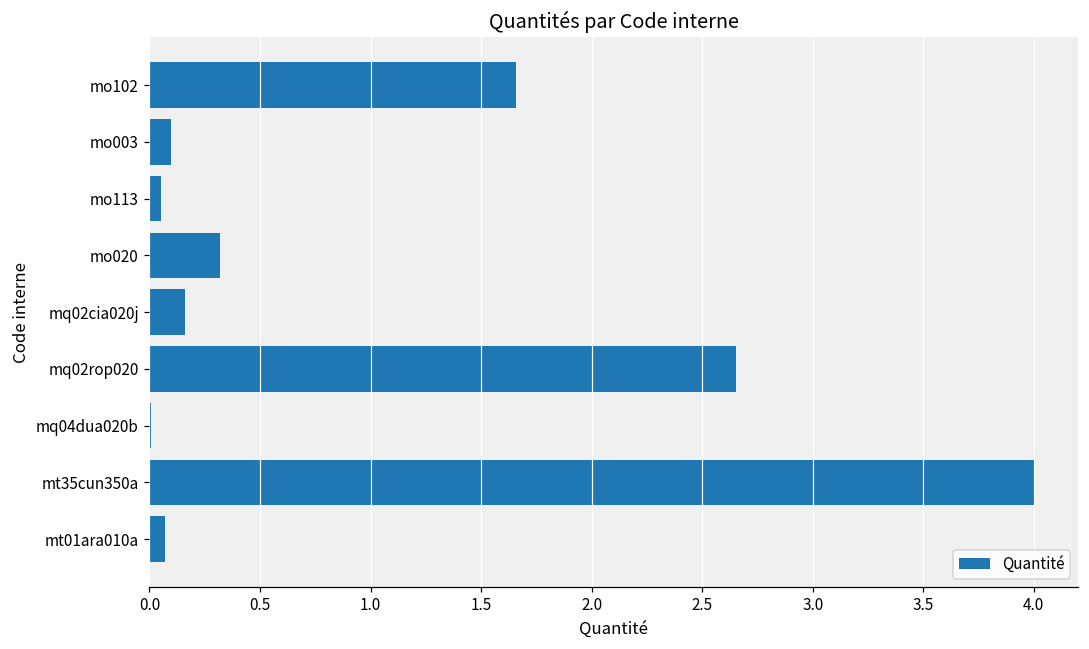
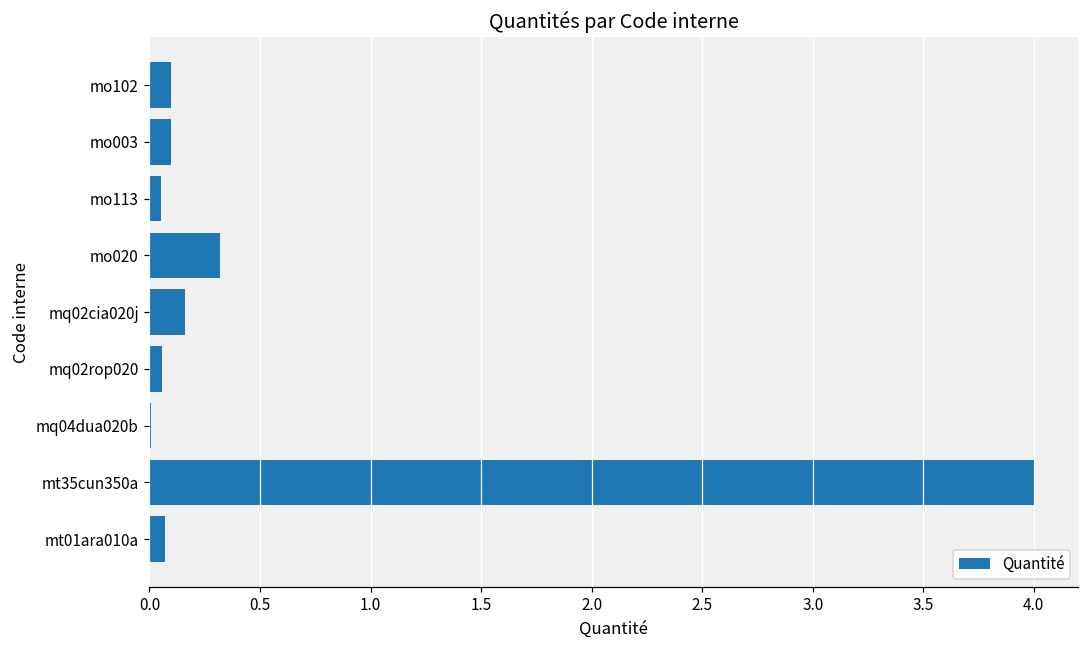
  {
-   "mo102": 1.66,
+   "mo102": 0.10,
    "mo003": 0.10,
    "mo113": 0.05,
    "mo020": 0.32,
    "mq02cia020j": 0.16,
-   "mq02rop020": 2.65,
+   "mq02rop020": 0.06,
    "mt35cun350a": 4.00,
    "mt01ara010a": 0.07
  }
